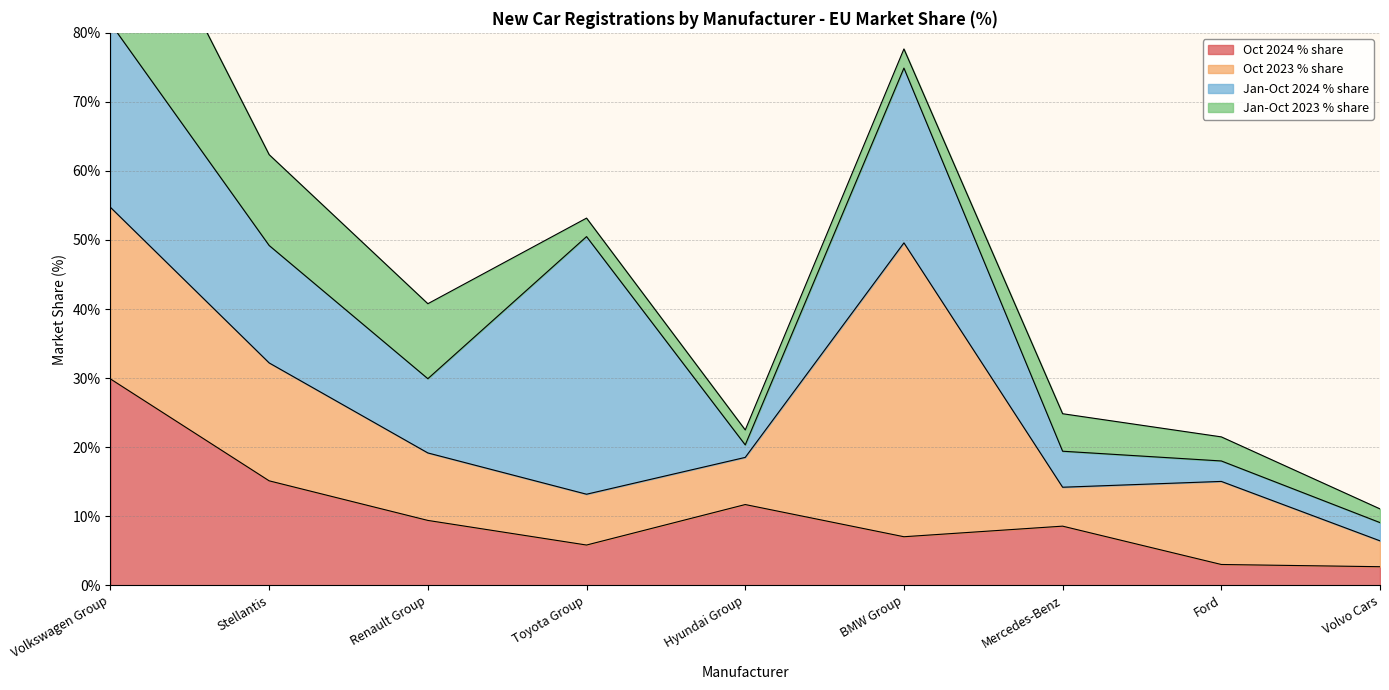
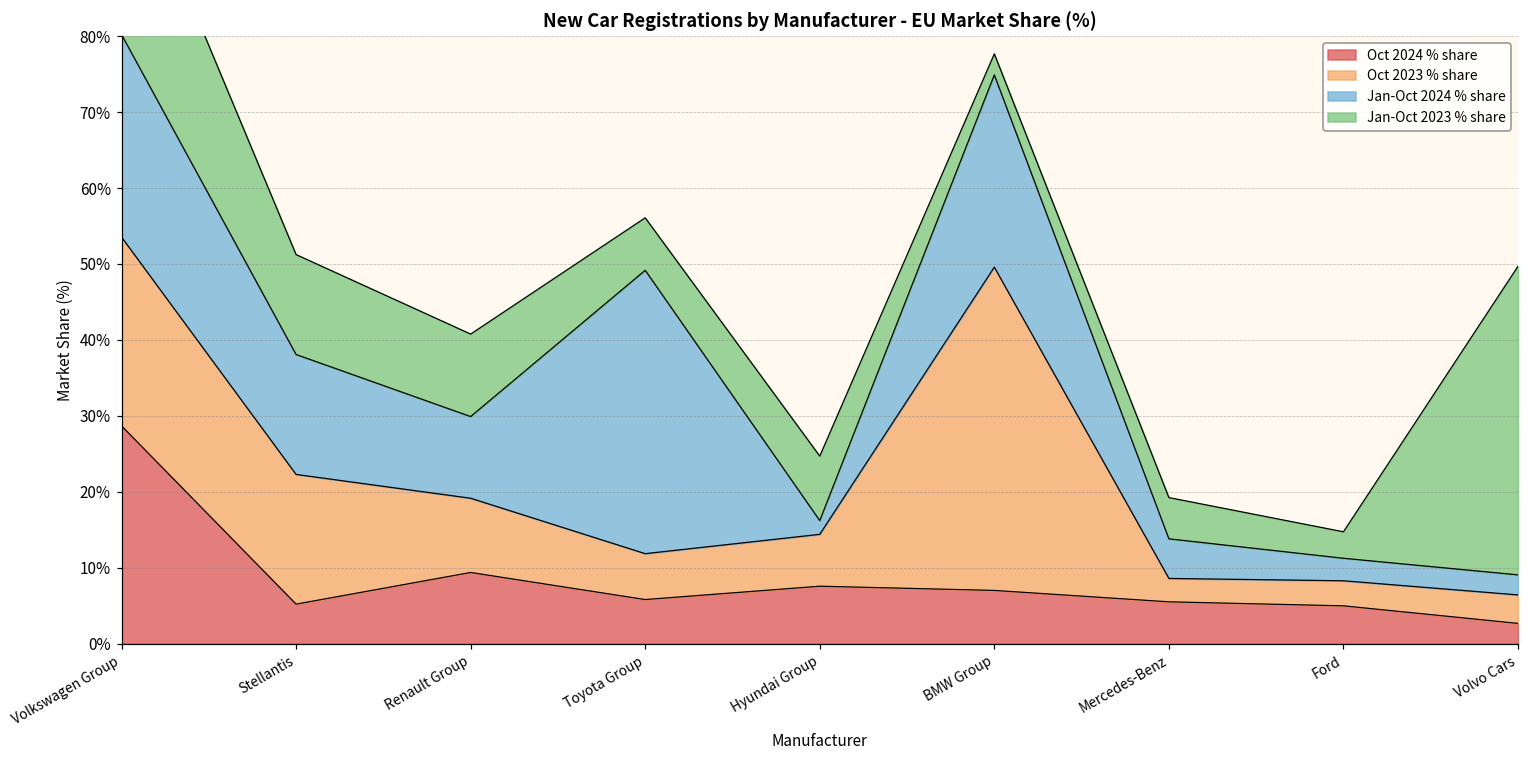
  {
    "Oct 2024 % share": {
-     "Volkswagen Group": "30%",
-     "Stellantis": "15%",
+     "Volkswagen Group": "29%",
+     "Stellantis": "5%",
      "Renault Group": "9%",
      "Toyota Group": "6%",
-     "Hyundai Group": "12%",
+     "Hyundai Group": "8%",
      "BMW Group": "7%",
-     "Mercedes-Benz": "9%",
-     "Ford": "3%",
+     "Mercedes-Benz": "6%",
+     "Ford": "5%",
      "Volvo Cars": "3%"
    },
    "Oct 2023 % share": {
      "Volkswagen Group": "25%",
      "Stellantis": "17%",
      "Renault Group": "10%",
-     "Toyota Group": "7%",
+     "Toyota Group": "6%",
      "Hyundai Group": "7%",
      "BMW Group": "43%",
-     "Mercedes-Benz": "6%",
-     "Ford": "12%",
+     "Mercedes-Benz": "3%",
+     "Ford": "3%",
      "Volvo Cars": "4%"
    },
    "Jan-Oct 2024 % share": {
-     "Stellantis": "17%",
+     "Stellantis": "16%",
      "Renault Group": "11%",
      "Toyota Group": "37%",
      "Hyundai Group": "2%",
      "BMW Group": "25%",
      "Mercedes-Benz": "5%",
      "Ford": "3%",
      "Volvo Cars": "3%"
    },
    "Jan-Oct 2023 % share": {
      "Stellantis": "13%",
      "Renault Group": "11%",
-     "Toyota Group": "3%",
-     "Hyundai Group": "2%",
+     "Toyota Group": "7%",
+     "Hyundai Group": "8%",
      "BMW Group": "3%",
      "Mercedes-Benz": "5%",
      "Ford": "3%",
-     "Volvo Cars": "2%"
+     "Volvo Cars": "41%"
    }
  }
